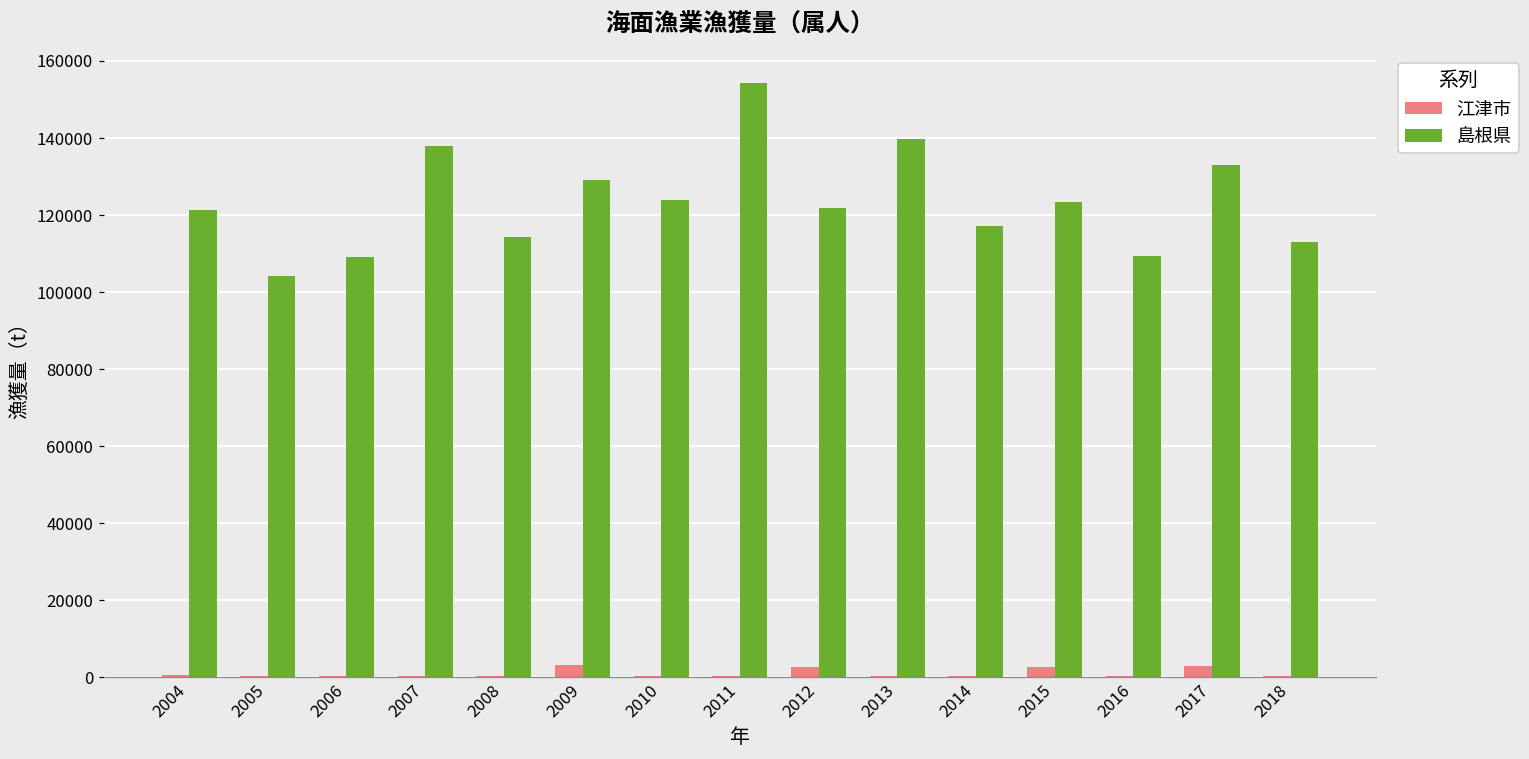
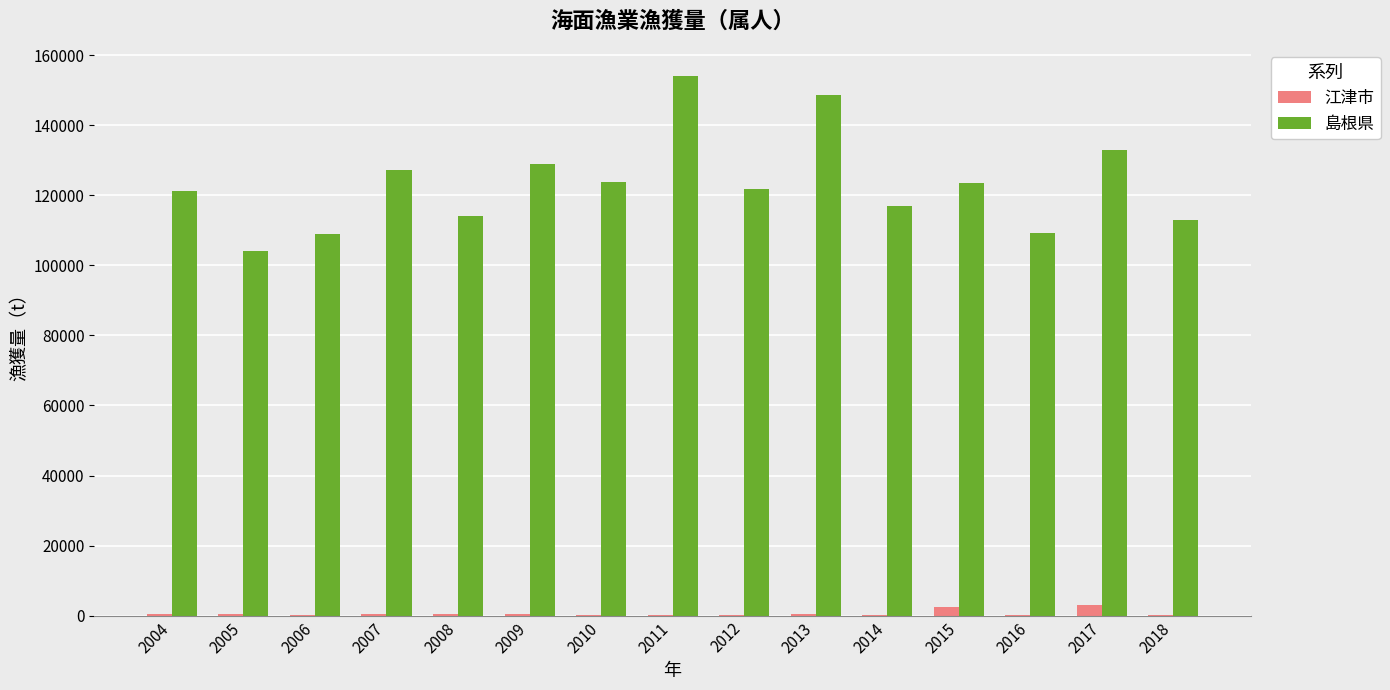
  {
    "江津市": {
-     "2009": 3000,
-     "2012": 3000,
+     "2009": 0,
+     "2012": 0,
      "2015": 3000,
      "2017": 3000
    },
    "島根県": {
      "2004": 121000,
      "2005": 104000,
      "2006": 109000,
-     "2007": 138000,
+     "2007": 127000,
      "2008": 114000,
      "2009": 129000,
      "2010": 124000,
      "2011": 154000,
      "2012": 122000,
-     "2013": 140000,
+     "2013": 149000,
      "2014": 117000,
      "2015": 123000,
      "2016": 109000,
      "2017": 133000,
      "2018": 113000
    }
  }
